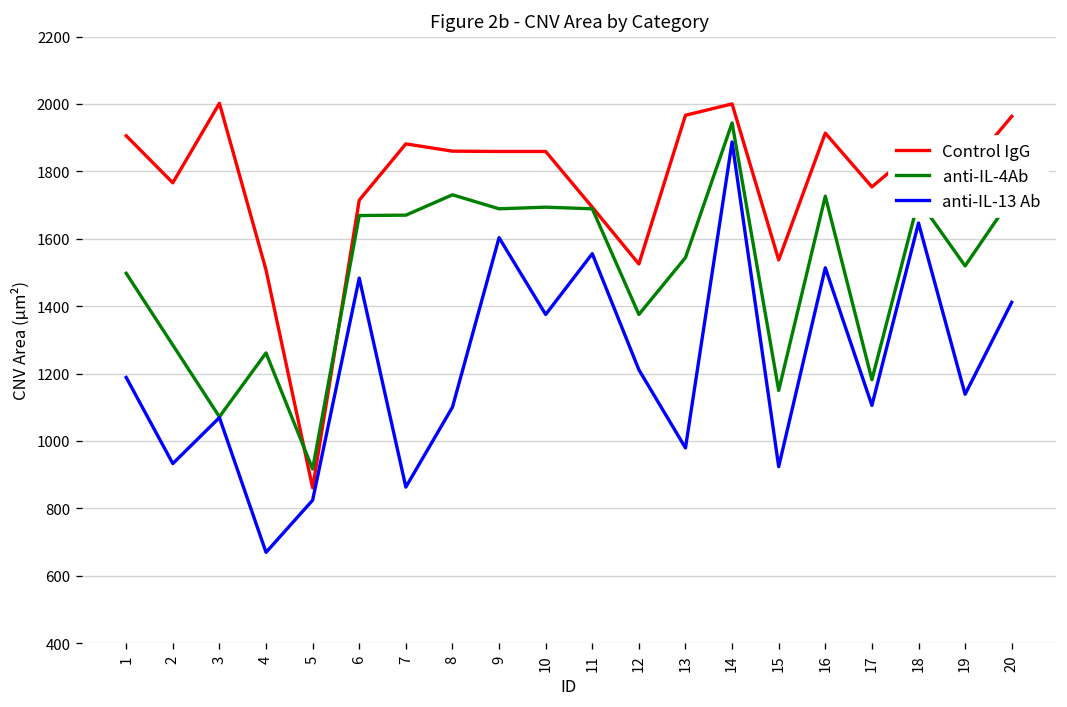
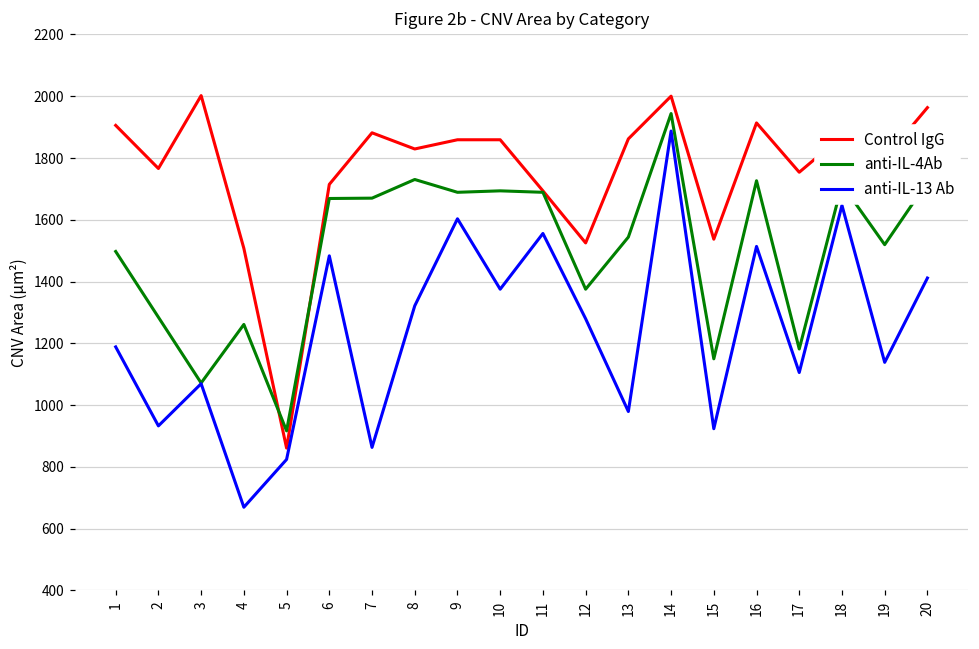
  {
    "Control IgG": {
      "1": 1910,
      "2": 1770,
      "3": 2000,
      "4": 1510,
      "5": 860,
      "6": 1710,
      "7": 1880,
-     "8": 1860,
+     "8": 1830,
      "9": 1860,
      "10": 1860,
      "12": 1530,
-     "13": 1970,
+     "13": 1860,
      "14": 2000,
      "15": 1540,
      "16": 1910,
      "17": 1750,
      "20": 1960
    },
    "anti-IL-4Ab": {
      "1": 1500,
      "2": 1280,
      "4": 1260,
      "5": 920,
      "6": 1670,
      "7": 1670,
      "8": 1730,
      "9": 1690,
      "10": 1690,
      "12": 1380,
      "13": 1540,
      "14": 1940,
      "15": 1150,
      "16": 1730,
      "17": 1180,
      "19": 1520
    },
    "anti-IL-13 Ab": {
      "1": 1190,
      "2": 930,
      "4": 670,
      "5": 820,
      "6": 1480,
      "7": 860,
-     "8": 1100,
+     "8": 1320,
      "9": 1600,
      "10": 1380,
      "11": 1560,
-     "12": 1210,
+     "12": 1280,
      "13": 980,
      "14": 1890,
      "15": 920,
      "16": 1510,
      "17": 1110,
      "18": 1650,
      "19": 1140,
      "20": 1410
    }
  }
